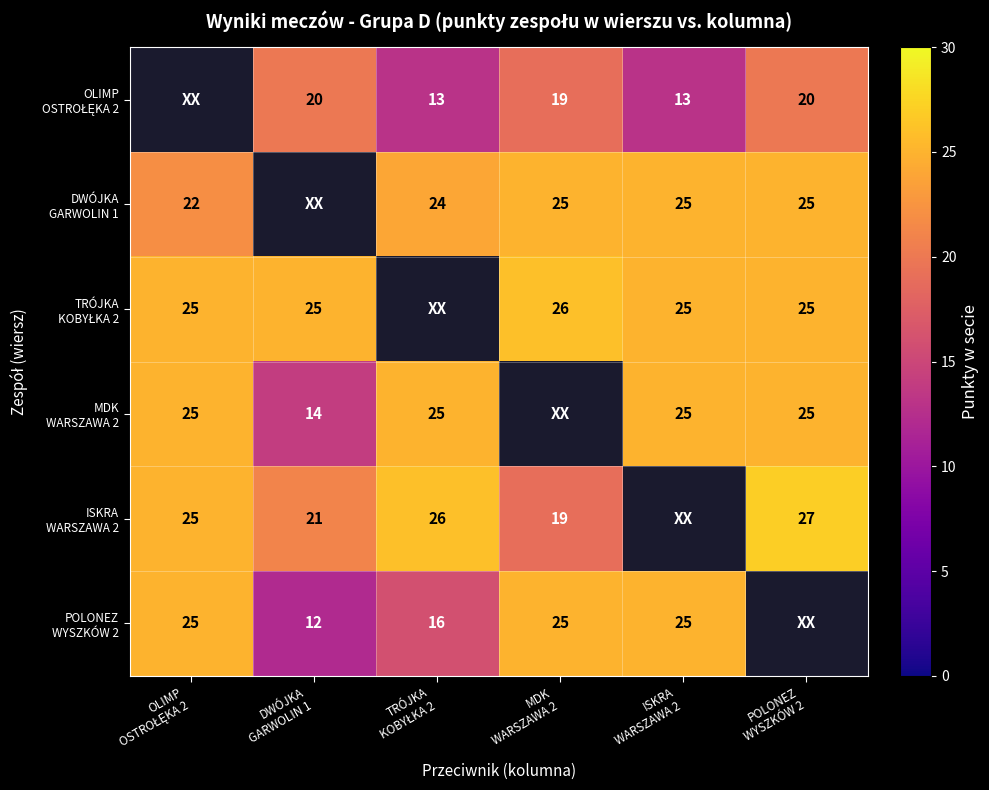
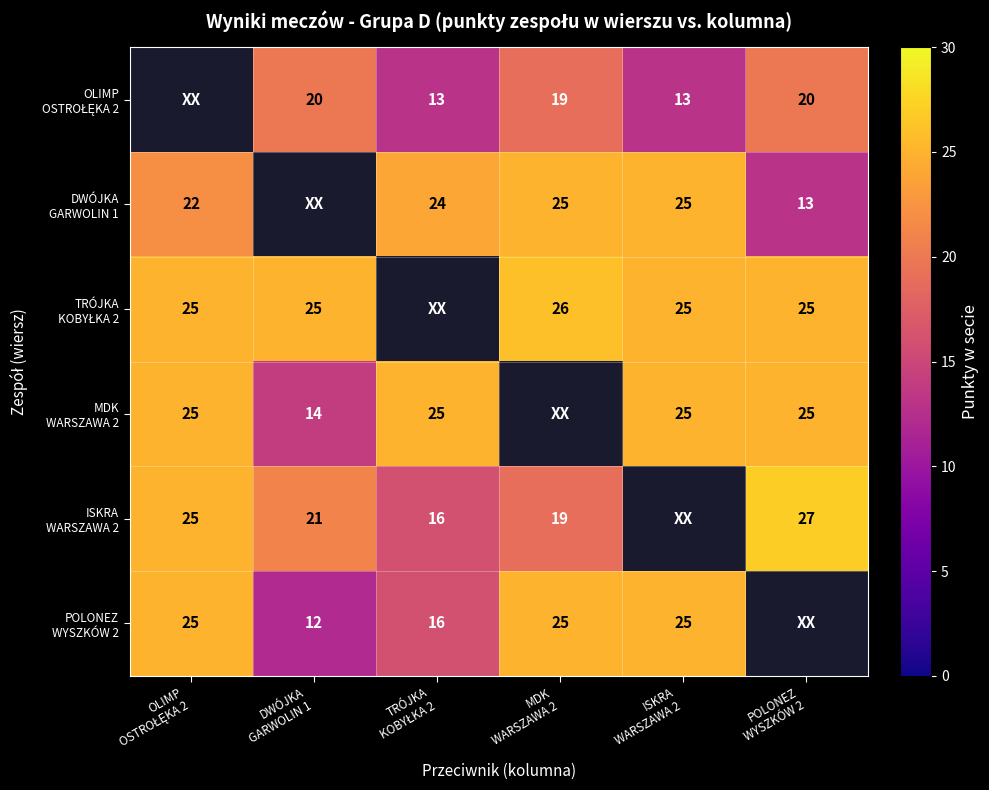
  {
    "OLIMP OSTROŁĘKA 2": {
      "DWÓJKA GARWOLIN 1": 20,
      "TRÓJKA KOBYŁKA 2": 13,
      "MDK WARSZAWA 2": 19,
      "ISKRA WARSZAWA 2": 13,
      "POLONEZ WYSZKÓW 2": 20
    },
    "DWÓJKA GARWOLIN 1": {
      "OLIMP OSTROŁĘKA 2": 22,
      "TRÓJKA KOBYŁKA 2": 24,
      "MDK WARSZAWA 2": 25,
      "ISKRA WARSZAWA 2": 25,
-     "POLONEZ WYSZKÓW 2": 25
+     "POLONEZ WYSZKÓW 2": 13
    },
    "TRÓJKA KOBYŁKA 2": {
      "OLIMP OSTROŁĘKA 2": 25,
      "DWÓJKA GARWOLIN 1": 25,
      "MDK WARSZAWA 2": 26,
      "ISKRA WARSZAWA 2": 25,
      "POLONEZ WYSZKÓW 2": 25
    },
    "MDK WARSZAWA 2": {
      "OLIMP OSTROŁĘKA 2": 25,
      "DWÓJKA GARWOLIN 1": 14,
      "TRÓJKA KOBYŁKA 2": 25,
      "ISKRA WARSZAWA 2": 25,
      "POLONEZ WYSZKÓW 2": 25
    },
    "ISKRA WARSZAWA 2": {
      "OLIMP OSTROŁĘKA 2": 25,
      "DWÓJKA GARWOLIN 1": 21,
-     "TRÓJKA KOBYŁKA 2": 26,
+     "TRÓJKA KOBYŁKA 2": 16,
      "MDK WARSZAWA 2": 19,
      "POLONEZ WYSZKÓW 2": 27
    },
    "POLONEZ WYSZKÓW 2": {
      "OLIMP OSTROŁĘKA 2": 25,
      "DWÓJKA GARWOLIN 1": 12,
      "TRÓJKA KOBYŁKA 2": 16,
      "MDK WARSZAWA 2": 25,
      "ISKRA WARSZAWA 2": 25
    }
  }
